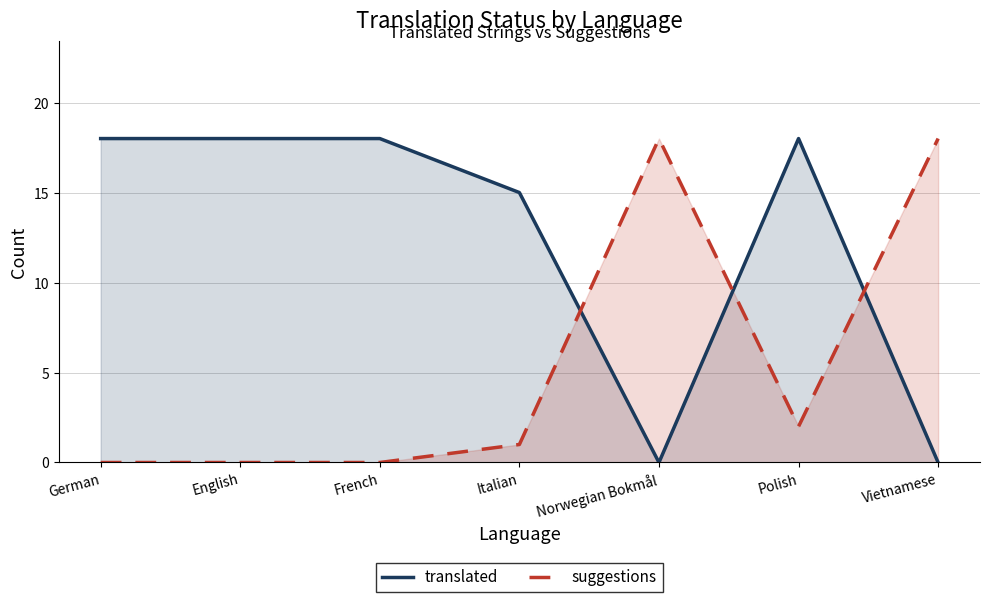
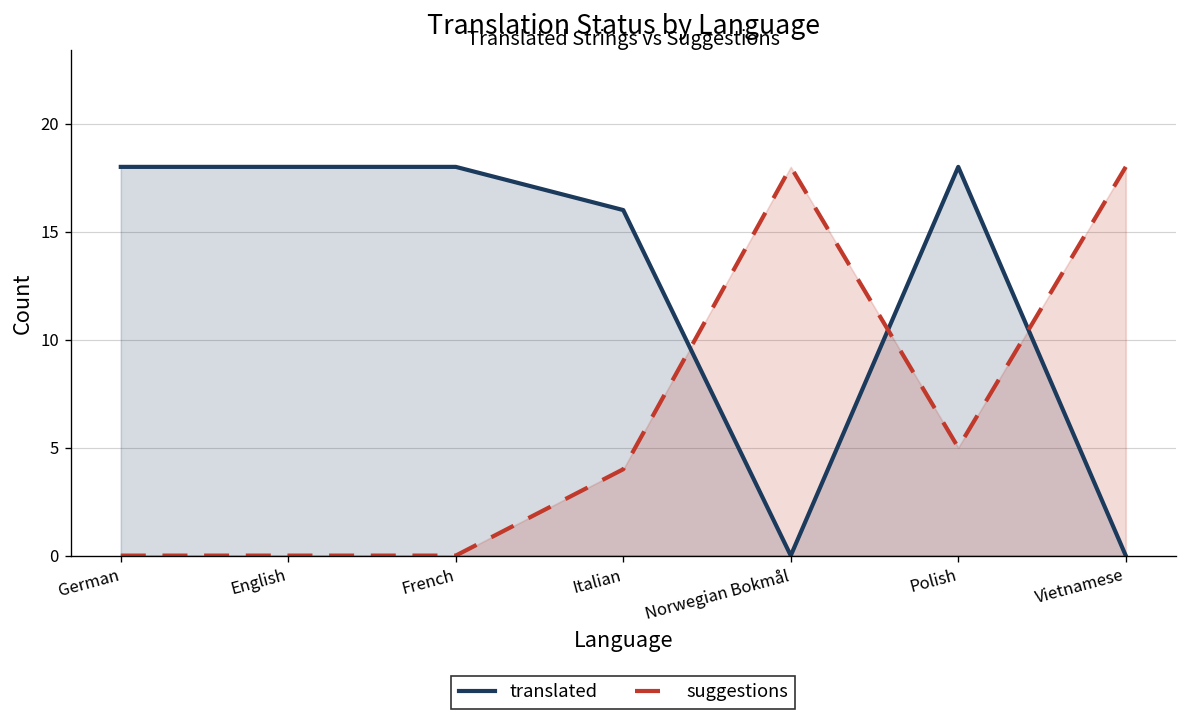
  {
    "translated": {
      "German": 18,
      "English": 18,
      "French": 18,
-     "Italian": 15,
+     "Italian": 16,
      "Norwegian Bokmål": 0,
      "Polish": 18,
      "Vietnamese": 0
    },
    "suggestions": {
      "German": 0,
      "English": 0,
      "French": 0,
-     "Italian": 1,
+     "Italian": 4,
      "Norwegian Bokmål": 18,
-     "Polish": 2,
+     "Polish": 5,
      "Vietnamese": 18
    }
  }
